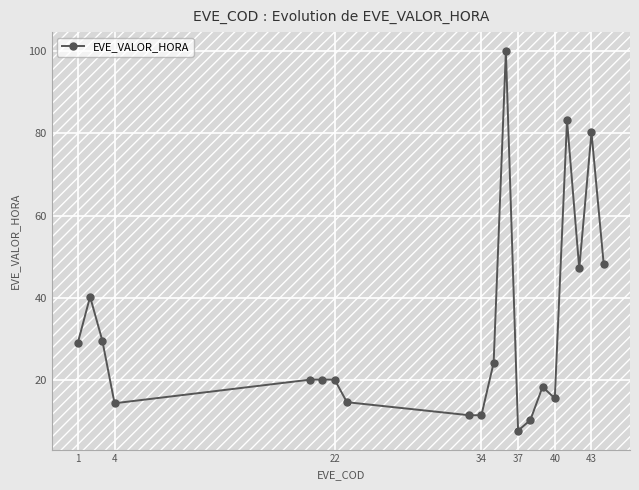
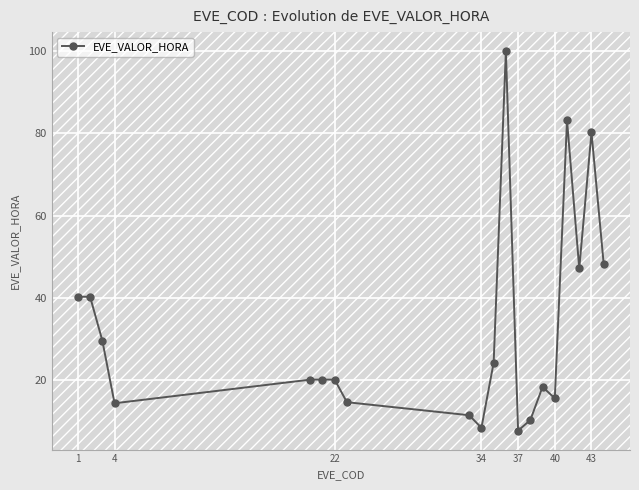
  {
-   "1": 29,
+   "1": 40,
    "4": 14,
    "22": 20,
-   "34": 11,
+   "34": 8,
    "37": 8,
    "40": 16,
    "43": 80
  }
